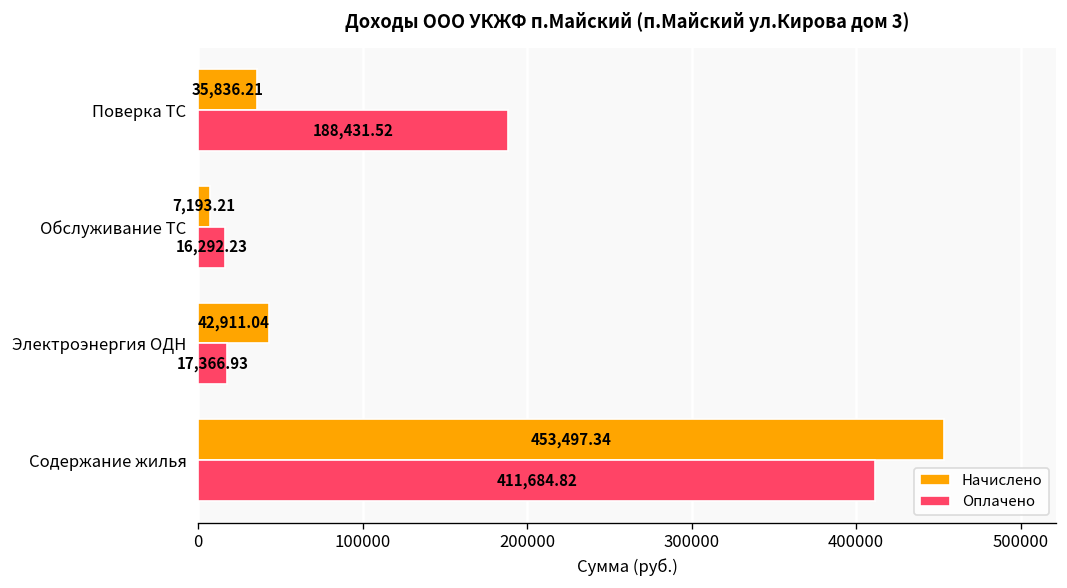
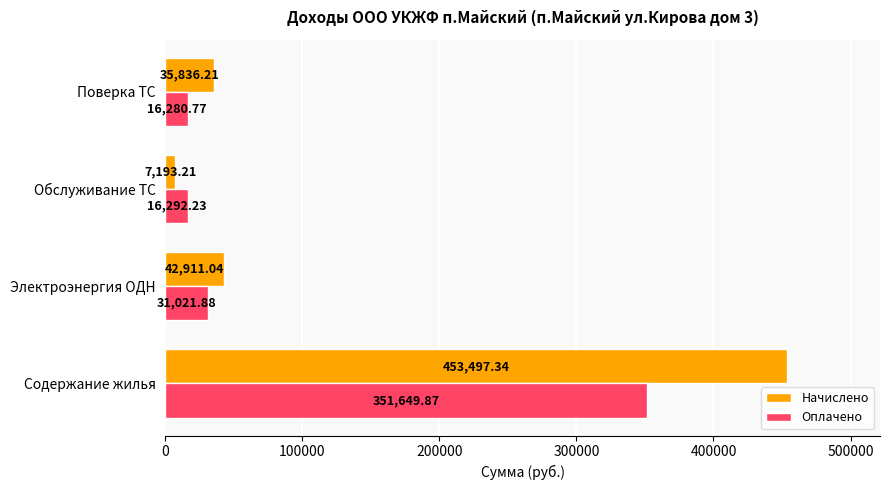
  {
    "Начислено": {
      "Поверка ТС": "35,836.21",
      "Обслуживание ТС": "7,193.21",
      "Электроэнергия ОДН": "42,911.04",
      "Содержание жилья": "453,497.34"
    },
    "Оплачено": {
-     "Поверка ТС": "188,431.52",
+     "Поверка ТС": "16,280.77",
      "Обслуживание ТС": "16,292.23",
-     "Электроэнергия ОДН": "17,366.93",
-     "Содержание жилья": "411,684.82"
+     "Электроэнергия ОДН": "31,021.88",
+     "Содержание жилья": "351,649.87"
    }
  }
